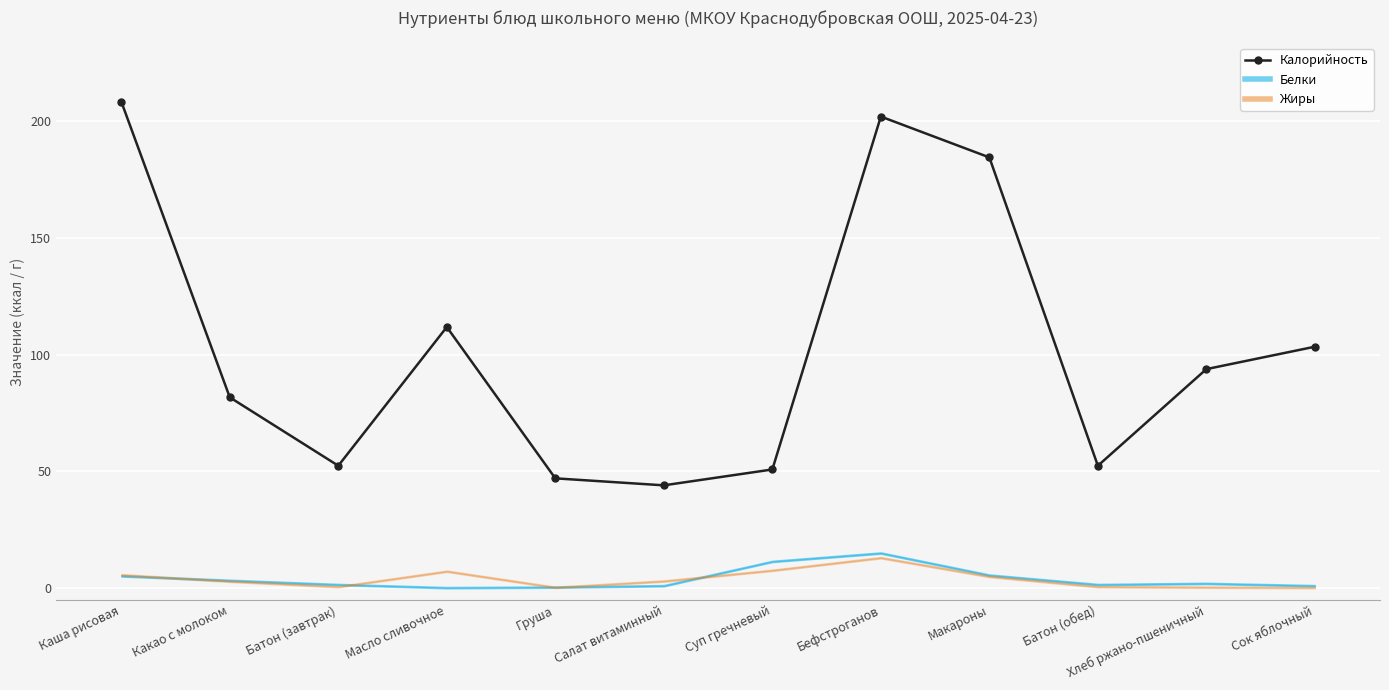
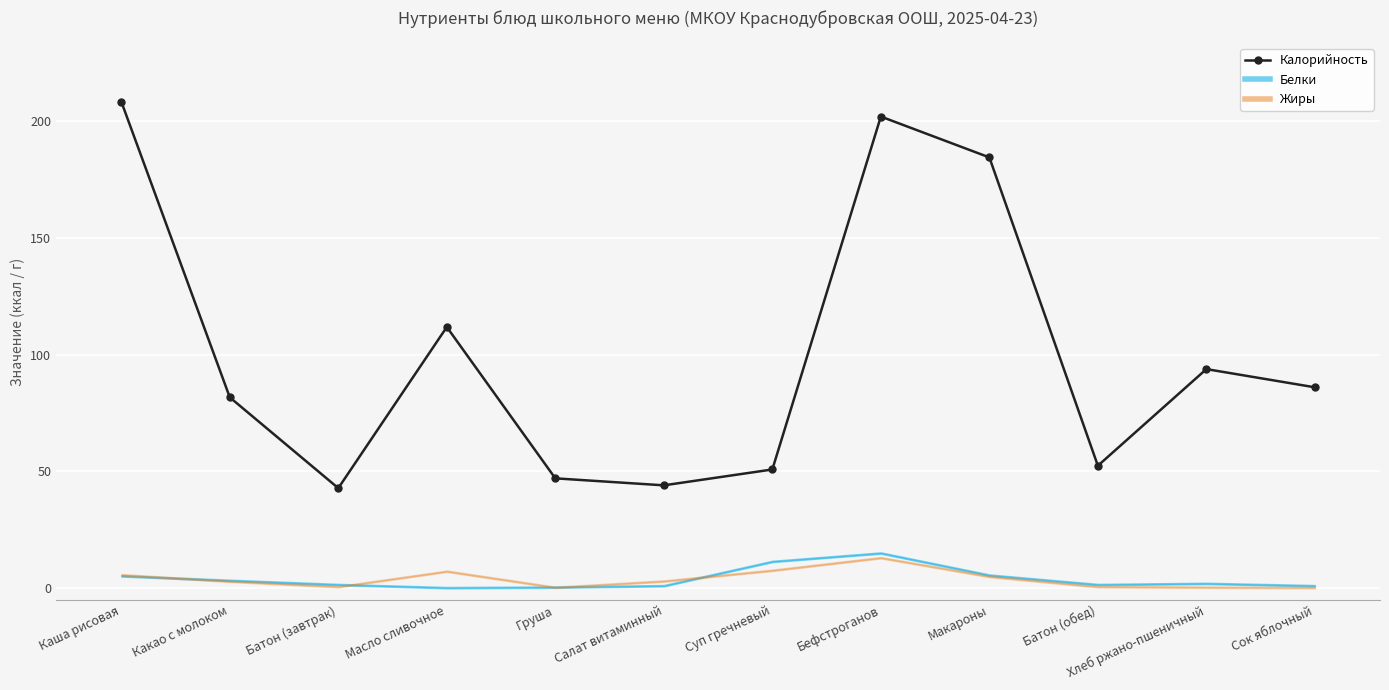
  {
    "Калорийность": {
      "Каша рисовая": 208,
      "Какао с молоком": 82,
-     "Батон (завтрак)": 52,
+     "Батон (завтрак)": 43,
      "Масло сливочное": 112,
      "Груша": 47,
      "Салат витаминный": 44,
      "Суп гречневый": 51,
      "Бефстроганов": 202,
      "Макароны": 185,
      "Батон (обед)": 52,
      "Хлеб ржано-пшеничный": 94,
-     "Сок яблочный": 103
+     "Сок яблочный": 86
    }
  }
